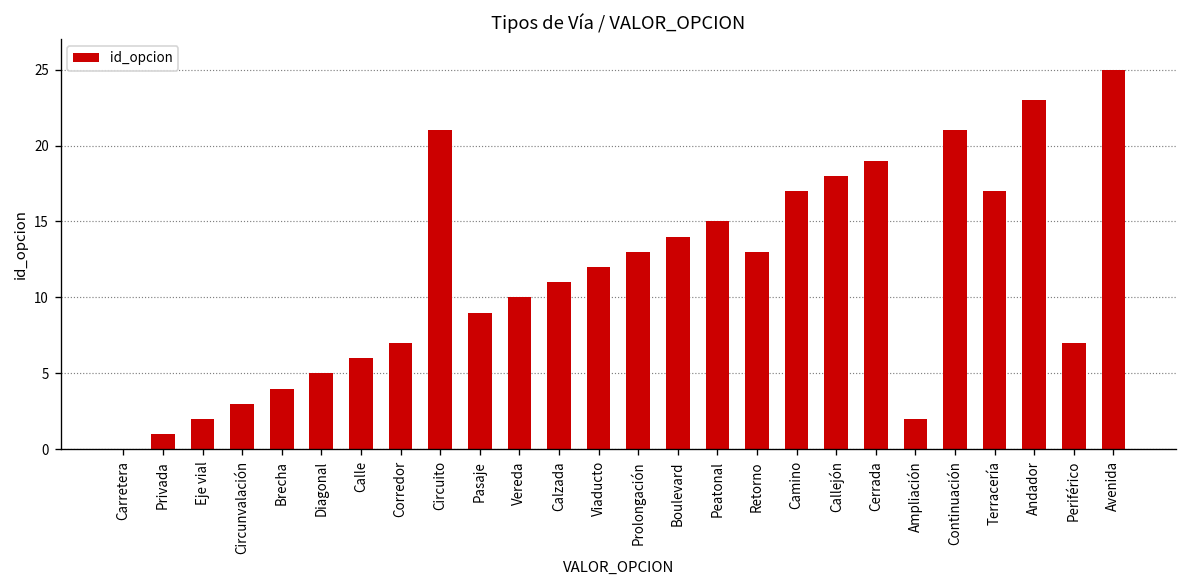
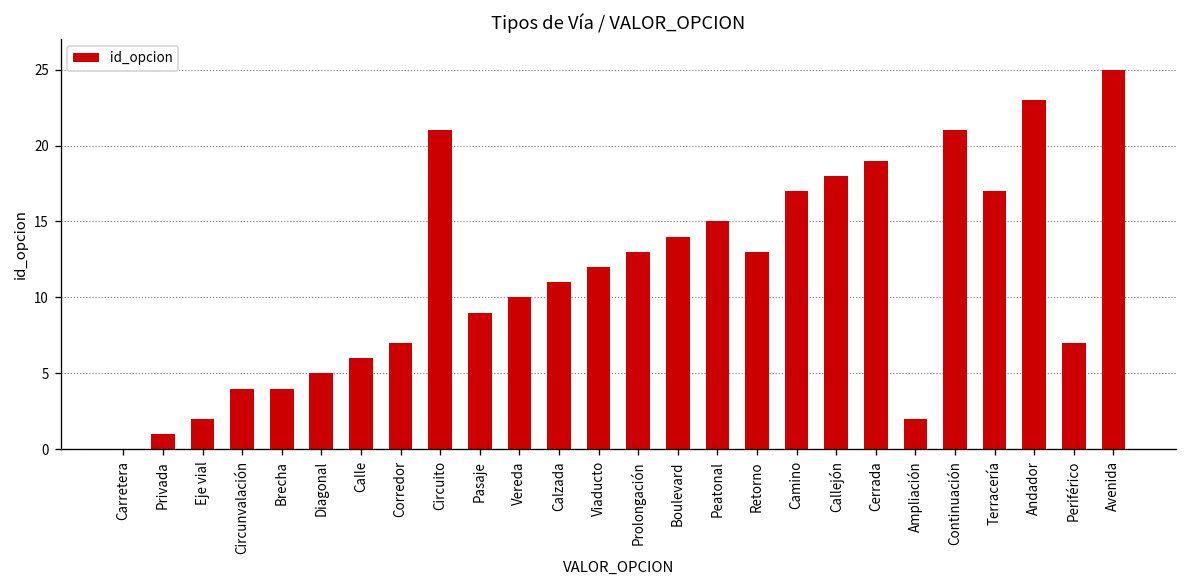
  {
    "Carretera": 0,
    "Privada": 1,
    "Eje vial": 2,
-   "Circunvalación": 3,
+   "Circunvalación": 4,
    "Brecha": 4,
    "Diagonal": 5,
    "Calle": 6,
    "Corredor": 7,
    "Circuito": 21,
    "Pasaje": 9,
    "Vereda": 10,
    "Calzada": 11,
    "Viaducto": 12,
    "Prolongación": 13,
    "Boulevard": 14,
    "Peatonal": 15,
    "Retorno": 13,
    "Camino": 17,
    "Callejón": 18,
    "Cerrada": 19,
    "Ampliación": 2,
    "Continuación": 21,
    "Terracería": 17,
    "Andador": 23,
    "Periférico": 7,
    "Avenida": 25
  }
